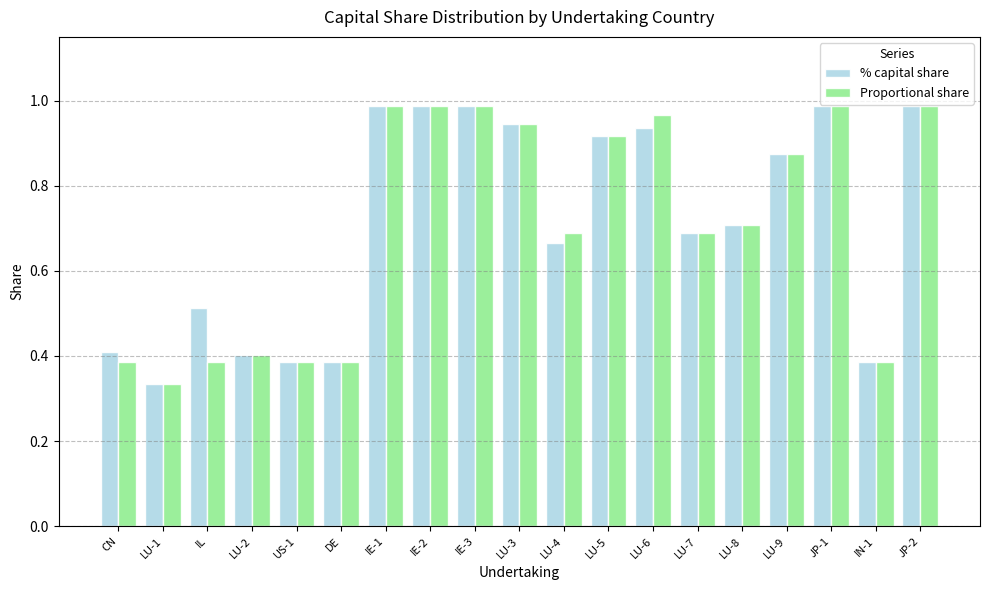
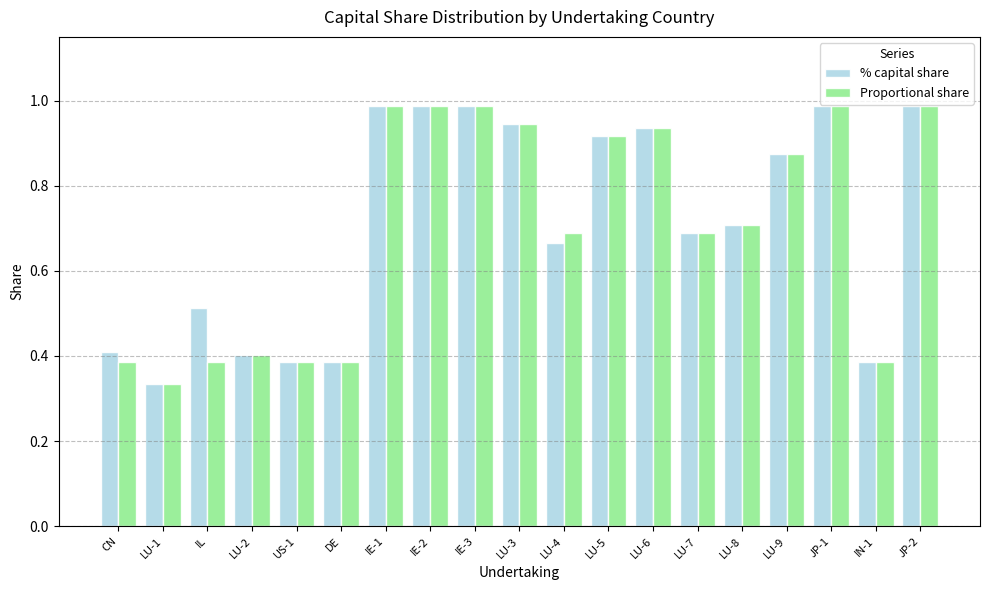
  {
    "% capital share": {
      "CN": 0.41,
      "LU-1": 0.33,
      "IL": 0.51,
      "LU-2": 0.40,
      "US-1": 0.39,
      "DE": 0.39,
      "IE-1": 0.99,
      "IE-2": 0.99,
      "IE-3": 0.99,
      "LU-3": 0.94,
      "LU-4": 0.67,
      "LU-5": 0.92,
      "LU-6": 0.93,
      "LU-7": 0.69,
      "LU-8": 0.71,
      "LU-9": 0.88,
      "JP-1": 0.99,
      "IN-1": 0.39,
      "JP-2": 0.99
    },
    "Proportional share": {
      "CN": 0.39,
      "LU-1": 0.33,
      "IL": 0.39,
      "LU-2": 0.40,
      "US-1": 0.39,
      "DE": 0.39,
      "IE-1": 0.99,
      "IE-2": 0.99,
      "IE-3": 0.99,
      "LU-3": 0.94,
      "LU-4": 0.69,
      "LU-5": 0.92,
-     "LU-6": 0.97,
+     "LU-6": 0.93,
      "LU-7": 0.69,
      "LU-8": 0.71,
      "LU-9": 0.88,
      "JP-1": 0.99,
      "IN-1": 0.39,
      "JP-2": 0.99
    }
  }
